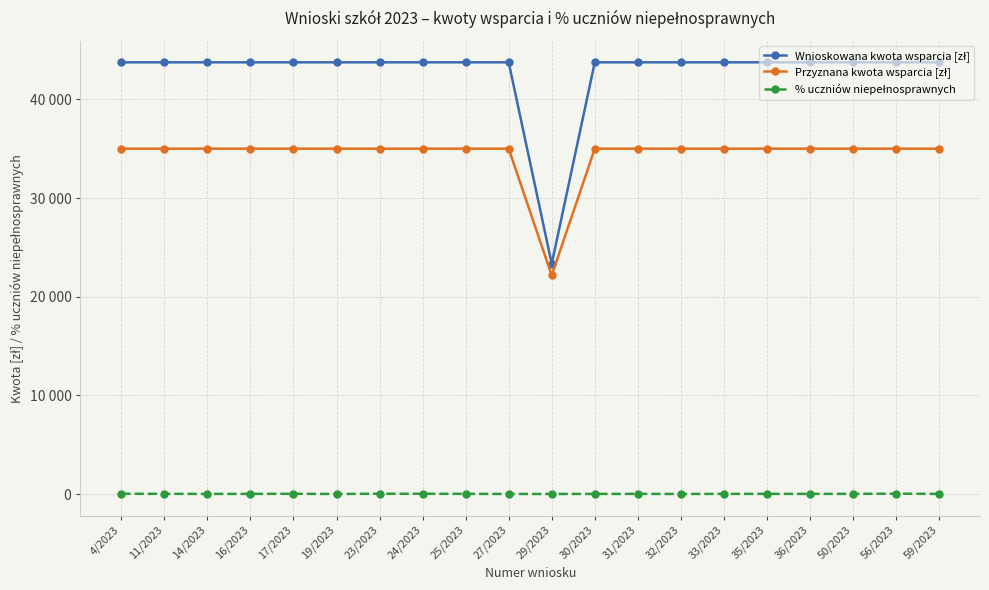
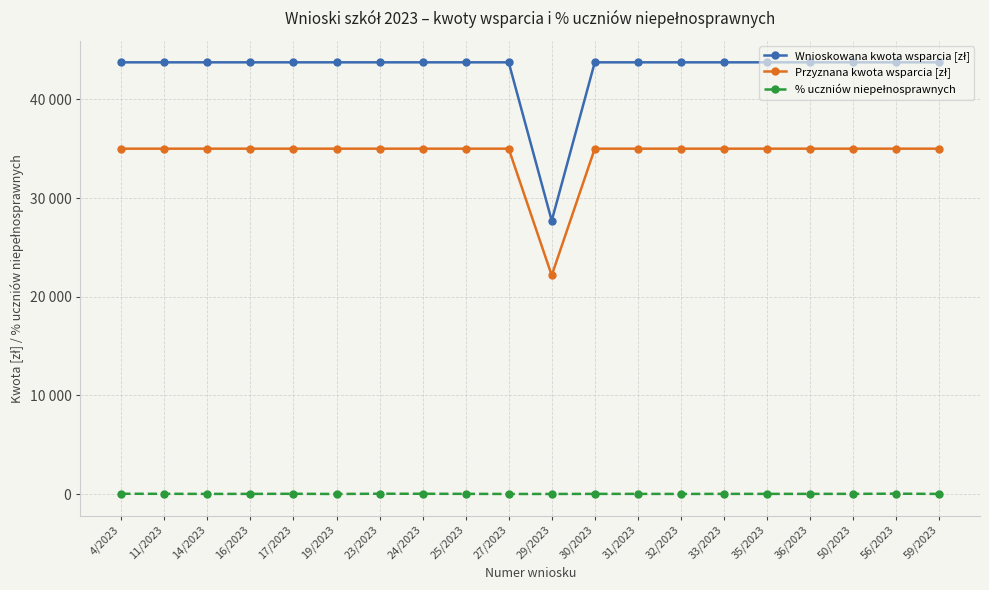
  {
    "Wnioskowana kwota wsparcia [zł]": {
      "4/2023": 44000,
      "11/2023": 44000,
      "14/2023": 44000,
      "16/2023": 44000,
      "17/2023": 44000,
      "19/2023": 44000,
      "23/2023": 44000,
      "24/2023": 44000,
      "25/2023": 44000,
      "27/2023": 44000,
-     "29/2023": 23000,
+     "29/2023": 28000,
      "30/2023": 44000,
      "31/2023": 44000,
      "32/2023": 44000,
      "33/2023": 44000
    },
    "Przyznana kwota wsparcia [zł]": {
      "4/2023": 35000,
      "11/2023": 35000,
      "14/2023": 35000,
      "16/2023": 35000,
      "17/2023": 35000,
      "19/2023": 35000,
      "23/2023": 35000,
      "24/2023": 35000,
      "25/2023": 35000,
      "27/2023": 35000,
      "29/2023": 22000,
      "30/2023": 35000,
      "31/2023": 35000,
      "32/2023": 35000,
      "33/2023": 35000,
      "35/2023": 35000,
      "36/2023": 35000,
      "50/2023": 35000,
      "56/2023": 35000,
      "59/2023": 35000
    },
    "% uczniów niepełnosprawnych": {
      "4/2023": 0,
      "11/2023": 0,
      "14/2023": 0,
      "16/2023": 0,
      "17/2023": 0,
      "19/2023": 0,
      "23/2023": 0,
      "24/2023": 0,
      "25/2023": 0,
      "27/2023": 0,
      "29/2023": 0,
      "30/2023": 0,
      "31/2023": 0,
      "32/2023": 0,
      "33/2023": 0,
      "35/2023": 0,
      "36/2023": 0,
      "50/2023": 0,
      "56/2023": 0,
      "59/2023": 0
    }
  }
